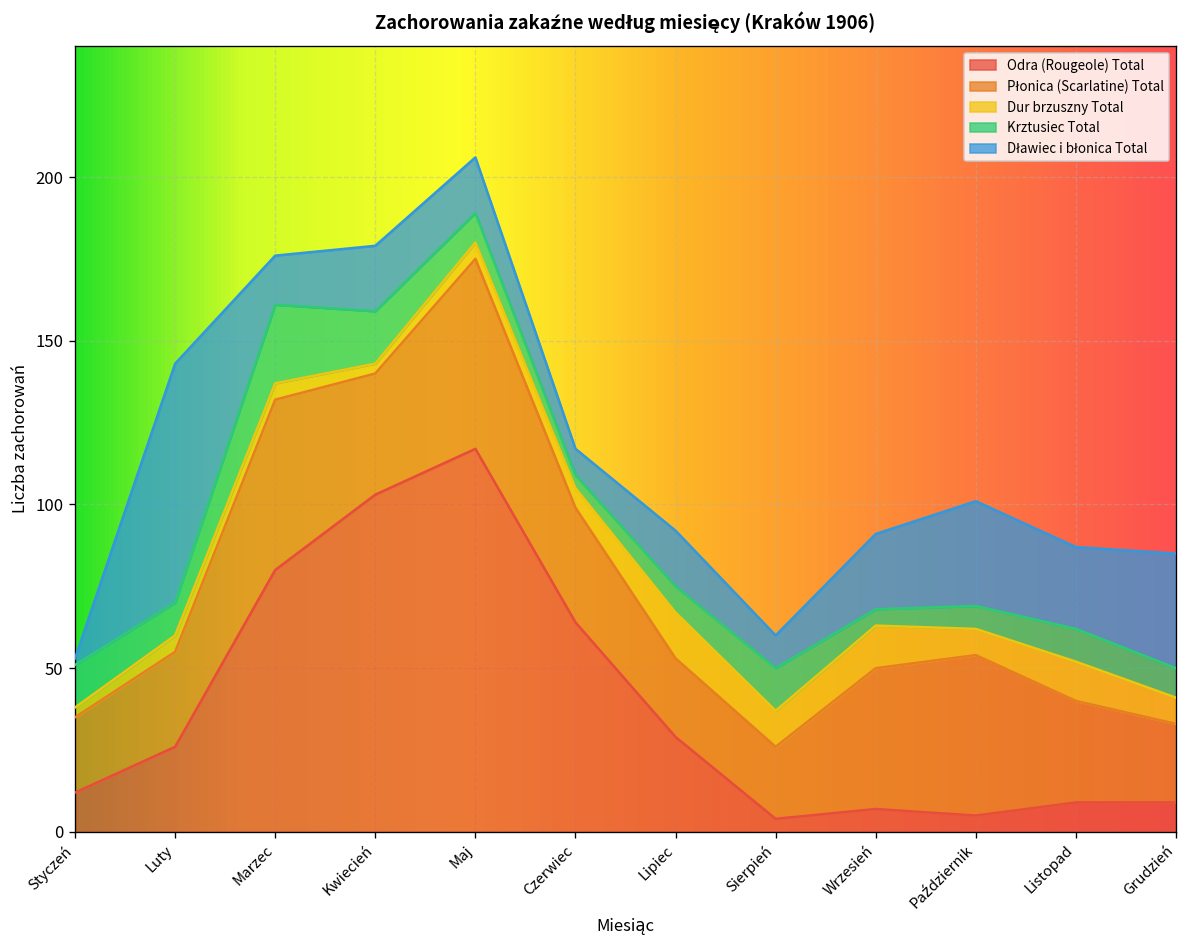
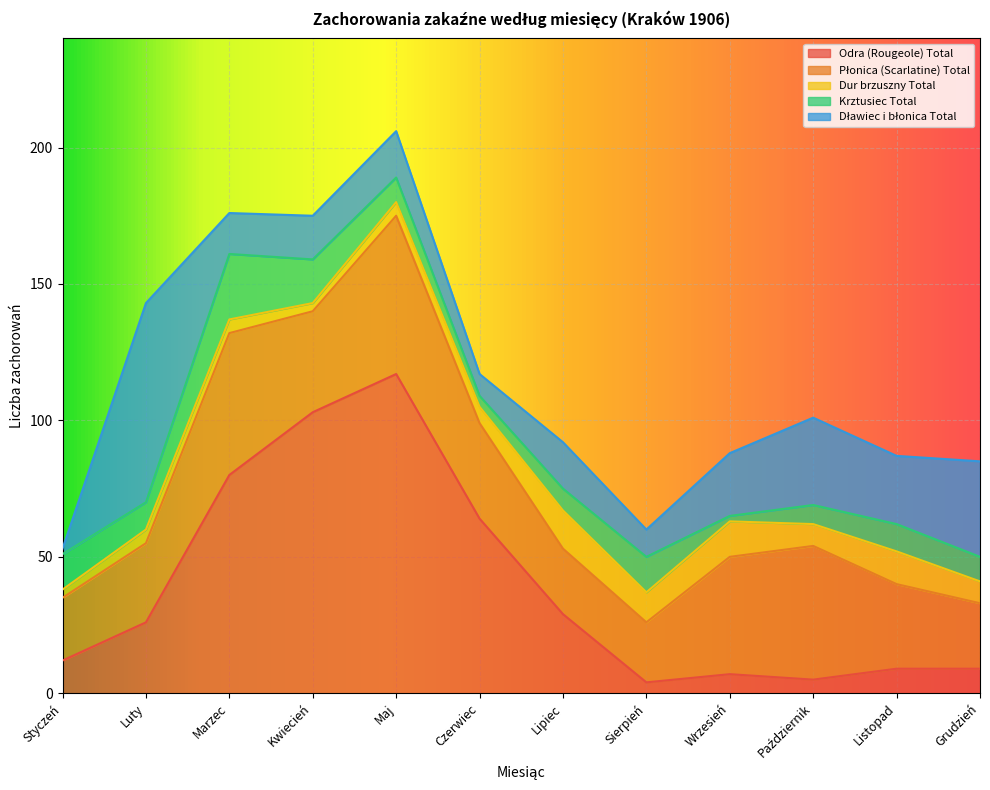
  {
    "Dur brzuszny Total": {
      "Styczeń": 3,
      "Luty": 5,
      "Marzec": 5,
      "Kwiecień": 3,
      "Maj": 5,
      "Czerwiec": 6,
      "Lipiec": 14,
      "Sierpień": 11,
      "Wrzesień": 13,
      "Październik": 8,
      "Listopad": 12,
      "Grudzień": 8
    },
    "Krztusiec Total": {
      "Styczeń": 13,
      "Luty": 10,
      "Marzec": 24,
      "Kwiecień": 16,
      "Maj": 9,
      "Czerwiec": 4,
      "Lipiec": 8,
      "Sierpień": 13,
-     "Wrzesień": 5,
+     "Wrzesień": 2,
      "Październik": 7,
      "Listopad": 10,
      "Grudzień": 9
    },
    "Dławiec i błonica Total": {
      "Styczeń": 2,
      "Luty": 73,
      "Marzec": 15,
-     "Kwiecień": 20,
+     "Kwiecień": 16,
      "Maj": 17,
      "Czerwiec": 8,
      "Lipiec": 17,
      "Sierpień": 10,
      "Wrzesień": 23,
      "Październik": 32,
      "Listopad": 25,
      "Grudzień": 35
    }
  }
